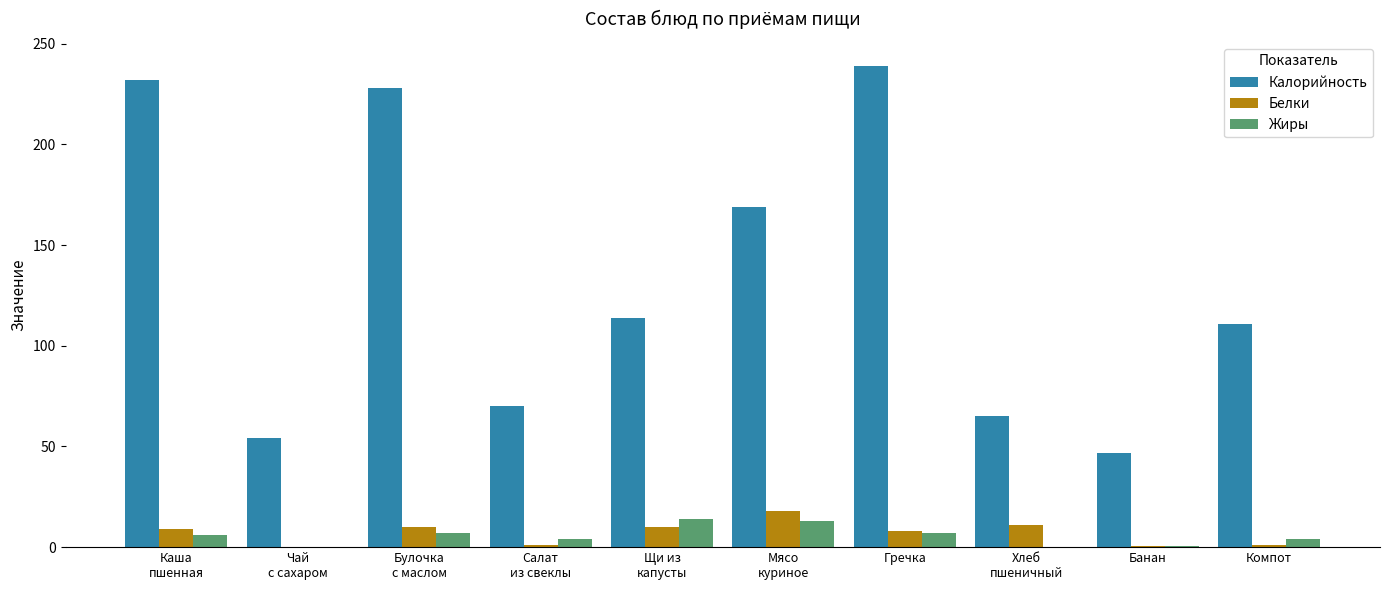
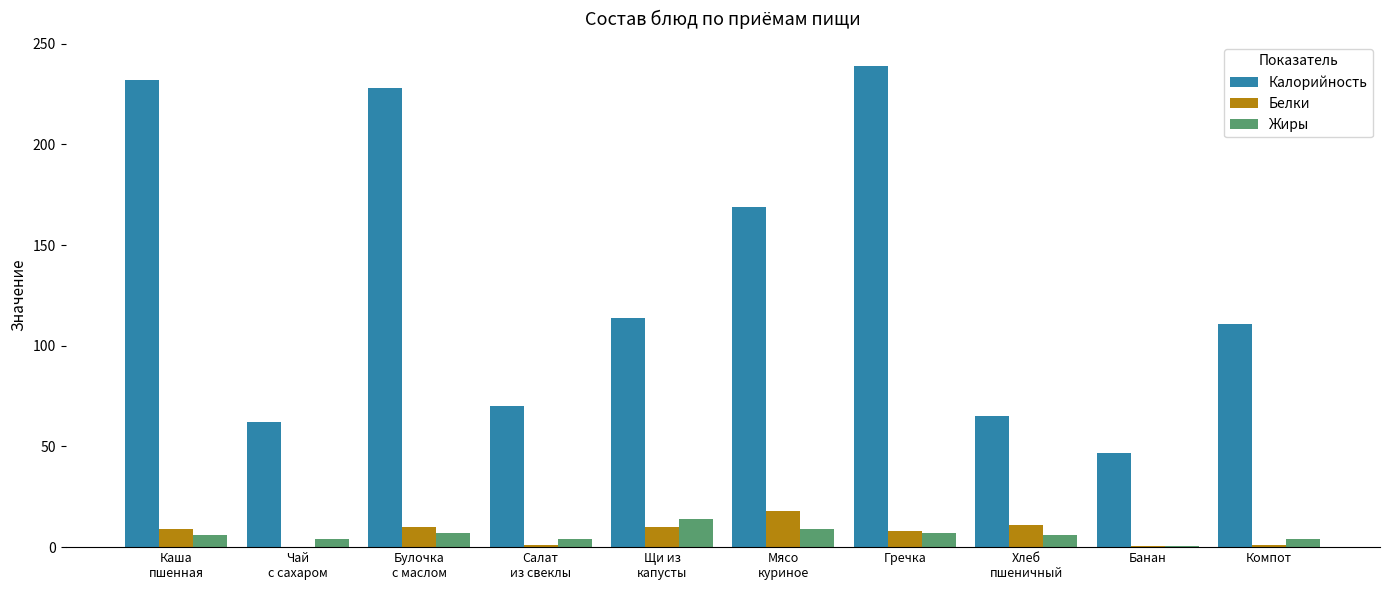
  {
    "Калорийность": {
      "Каша пшенная": 232,
-     "Чай с сахаром": 54,
+     "Чай с сахаром": 62,
      "Булочка с маслом": 228,
      "Салат из свеклы": 70,
      "Щи из капусты": 114,
      "Мясо куриное": 169,
      "Гречка": 239,
      "Хлеб пшеничный": 65,
      "Банан": 47,
      "Компот": 111
    },
    "Белки": {
      "Каша пшенная": 9,
      "Булочка с маслом": 10,
      "Щи из капусты": 10,
      "Мясо куриное": 18,
      "Гречка": 8,
      "Хлеб пшеничный": 11
    },
    "Жиры": {
      "Каша пшенная": 6,
-     "Чай с сахаром": 0,
+     "Чай с сахаром": 4,
      "Булочка с маслом": 7,
      "Салат из свеклы": 4,
      "Щи из капусты": 14,
-     "Мясо куриное": 13,
+     "Мясо куриное": 9,
      "Гречка": 7,
-     "Хлеб пшеничный": 0,
+     "Хлеб пшеничный": 6,
      "Компот": 4
    }
  }
